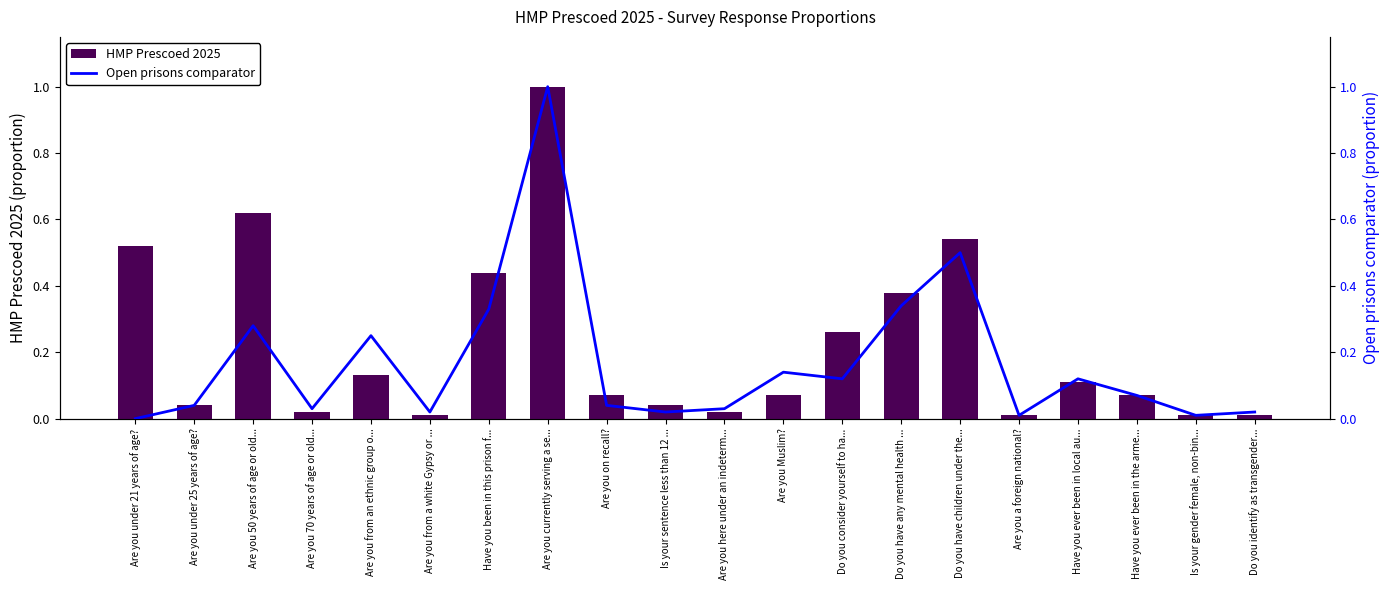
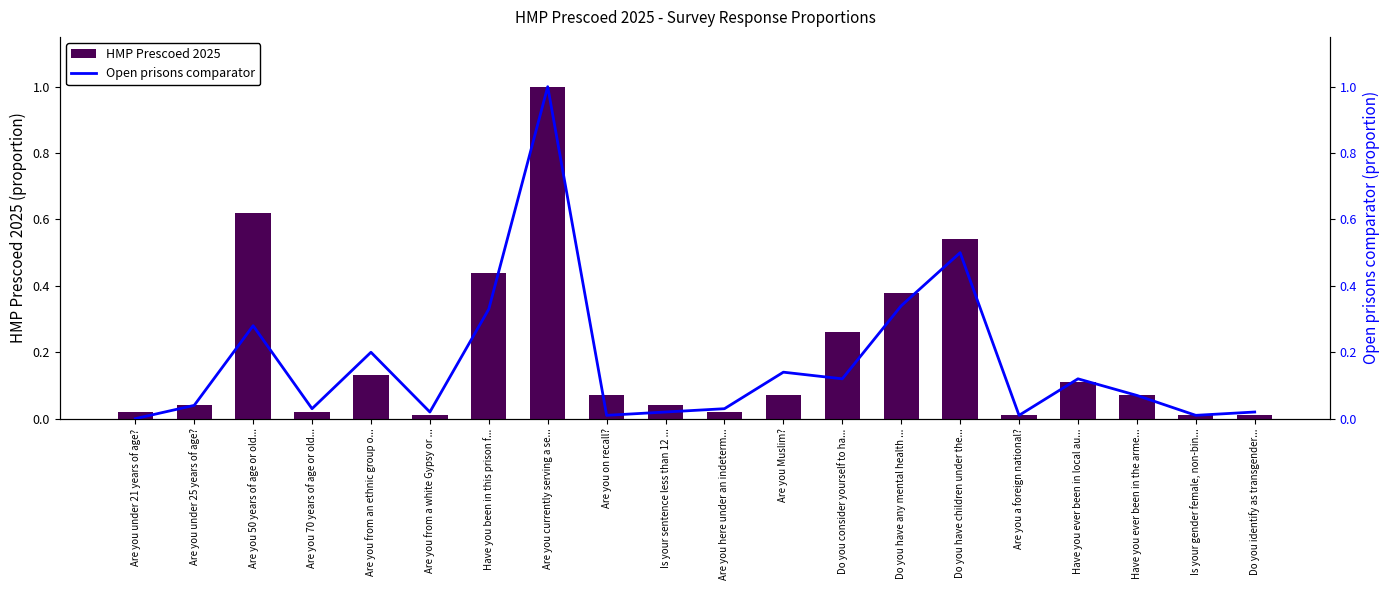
  {
    "HMP Prescoed 2025": {
-     "Are you under 21 years of age?": 0.52,
+     "Are you under 21 years of age?": 0.02,
      "Are you under 25 years of age?": 0.04,
      "Are you 50 years of age or old...": 0.62,
      "Are you 70 years of age or old...": 0.02,
      "Are you from an ethnic group o...": 0.13,
      "Are you from a white Gypsy or ...": 0.01,
      "Have you been in this prison f...": 0.44,
      "Are you currently serving a se...": 1.00,
      "Are you on recall?": 0.07,
      "Is your sentence less than 12 ...": 0.04,
      "Are you here under an indeterm...": 0.02,
      "Are you Muslim?": 0.07,
      "Do you consider yourself to ha...": 0.26,
      "Do you have any mental health ...": 0.38,
      "Do you have children under the...": 0.54,
      "Are you a foreign national?": 0.01,
      "Have you ever been in local au...": 0.11,
      "Have you ever been in the arme...": 0.07,
      "Is your gender female, non-bin...": 0.01,
      "Do you identify as transgender...": 0.01
    },
    "Open prisons comparator": {
      "Are you under 21 years of age?": 0.00,
      "Are you under 25 years of age?": 0.04,
      "Are you 50 years of age or old...": 0.28,
      "Are you 70 years of age or old...": 0.03,
-     "Are you from an ethnic group o...": 0.25,
+     "Are you from an ethnic group o...": 0.20,
      "Are you from a white Gypsy or ...": 0.02,
      "Have you been in this prison f...": 0.33,
      "Are you currently serving a se...": 1.00,
-     "Are you on recall?": 0.04,
+     "Are you on recall?": 0.01,
      "Is your sentence less than 12 ...": 0.02,
      "Are you here under an indeterm...": 0.03,
      "Are you Muslim?": 0.14,
      "Do you consider yourself to ha...": 0.12,
      "Do you have any mental health ...": 0.34,
      "Do you have children under the...": 0.50,
      "Are you a foreign national?": 0.01,
      "Have you ever been in local au...": 0.12,
      "Have you ever been in the arme...": 0.07,
      "Is your gender female, non-bin...": 0.01,
      "Do you identify as transgender...": 0.02
    }
  }
